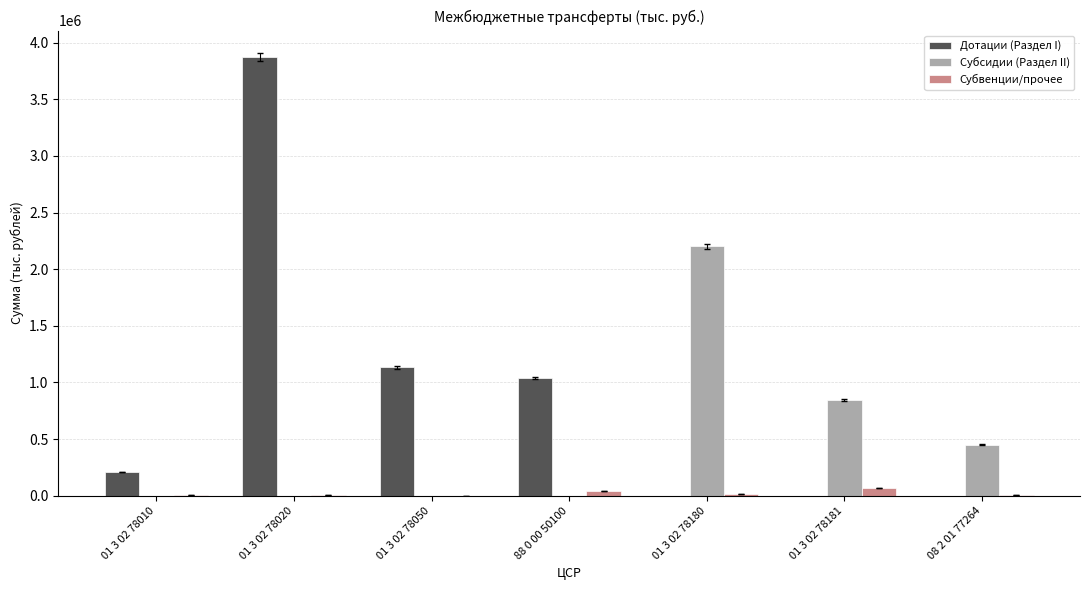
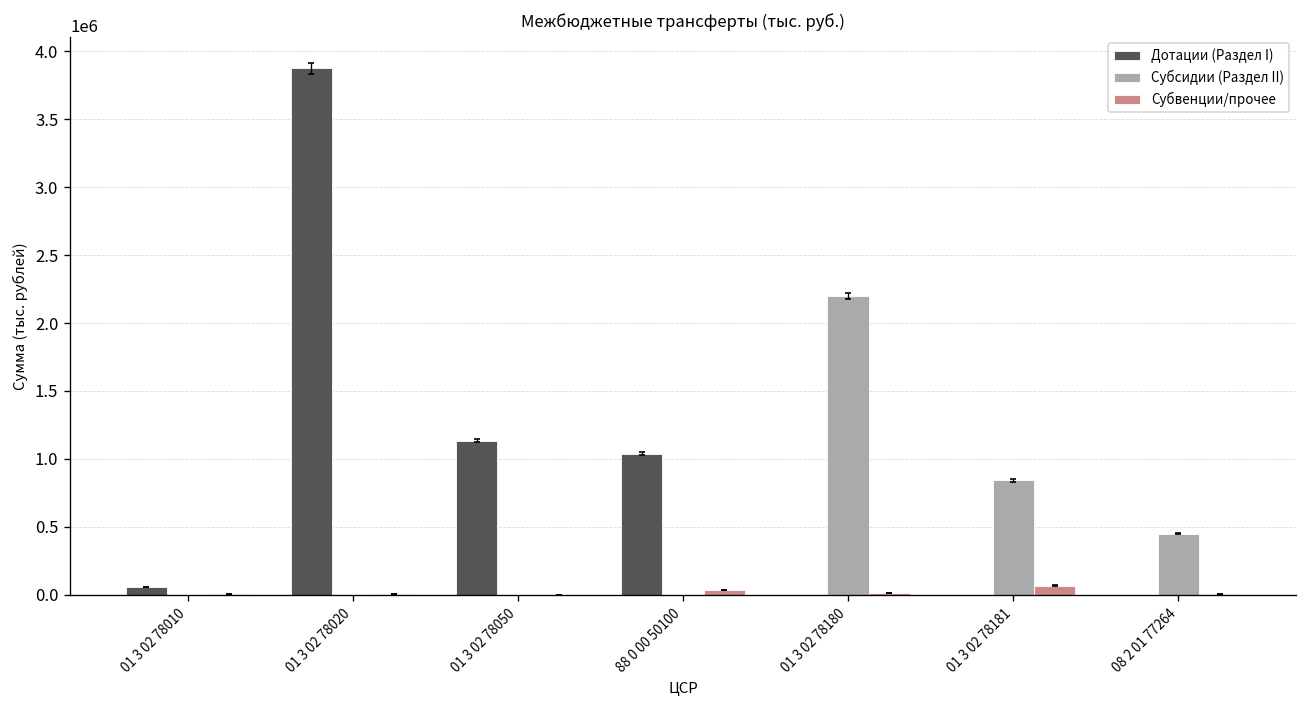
  {
    "Дотации (Раздел I)": {
-     "01 3 02 78010": 210000,
+     "01 3 02 78010": 60000,
      "01 3 02 78020": 3870000,
      "01 3 02 78050": 1130000,
      "88 0 00 50100": 1040000,
      "01 3 02 78180": 0,
      "01 3 02 78181": 0,
      "08 2 01 77264": 0
    }
  }
